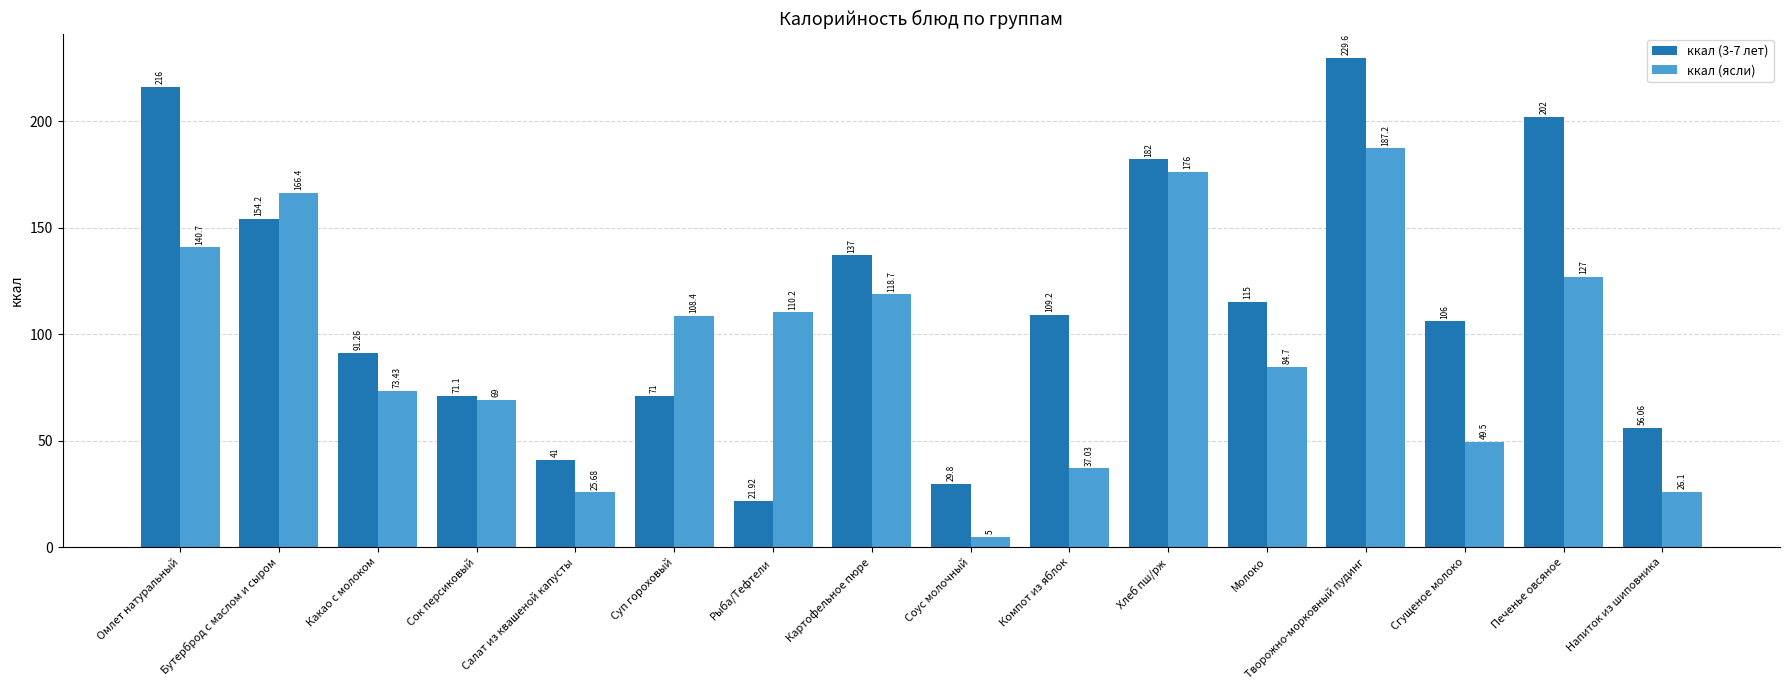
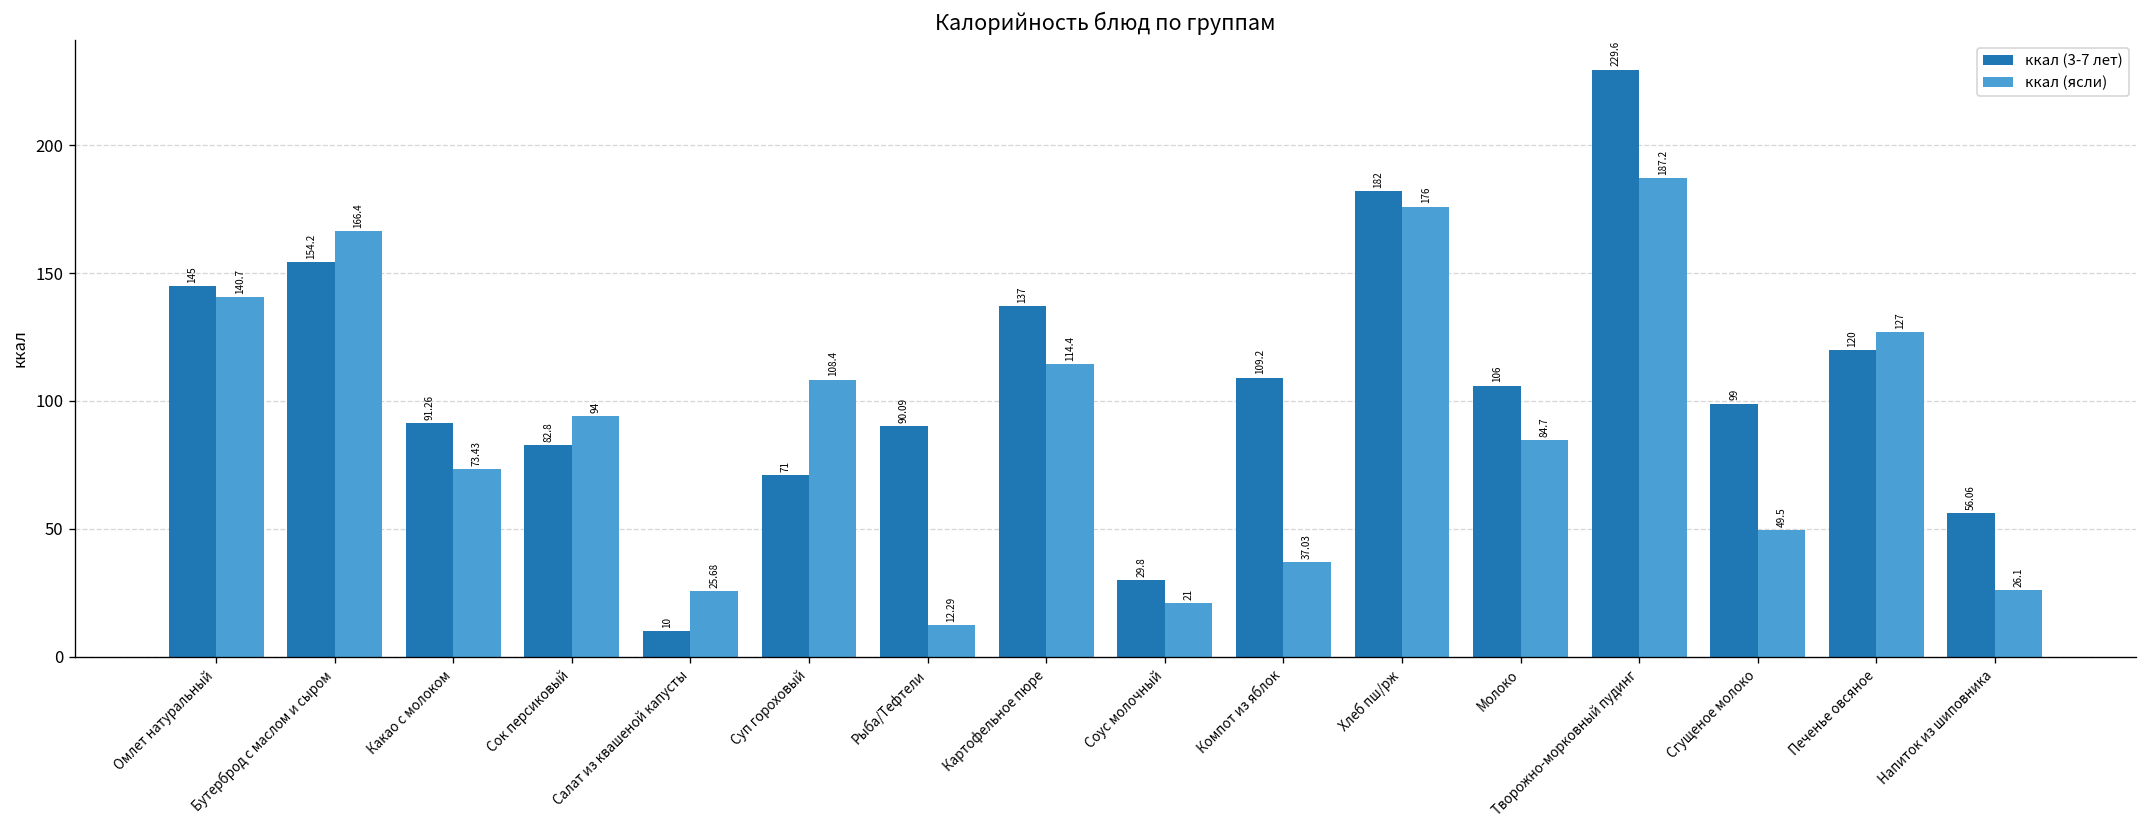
  {
    "ккал (3-7 лет)": {
-     "Омлет натуральный": 216,
+     "Омлет натуральный": 145,
      "Бутерброд с маслом и сыром": 154.2,
      "Какао с молоком": 91.26,
-     "Сок персиковый": 71.1,
-     "Салат из квашеной капусты": 41,
+     "Сок персиковый": 82.8,
+     "Салат из квашеной капусты": 10,
      "Суп гороховый": 71,
-     "Рыба/Тефтели": 21.92,
+     "Рыба/Тефтели": 90.09,
      "Картофельное пюре": 137,
      "Соус молочный": 29.8,
      "Компот из яблок": 109.2,
      "Хлеб пш/рж": 182,
-     "Молоко": 115,
+     "Молоко": 106,
      "Творожно-морковный пудинг": 229.6,
-     "Сгущеное молоко": 106,
-     "Печенье овсяное": 202,
+     "Сгущеное молоко": 99,
+     "Печенье овсяное": 120,
      "Напиток из шиповника": 56.06
    },
    "ккал (ясли)": {
      "Омлет натуральный": 140.7,
      "Бутерброд с маслом и сыром": 166.4,
      "Какао с молоком": 73.43,
-     "Сок персиковый": 69,
+     "Сок персиковый": 94,
      "Салат из квашеной капусты": 25.68,
      "Суп гороховый": 108.4,
-     "Рыба/Тефтели": 110.2,
-     "Картофельное пюре": 118.7,
-     "Соус молочный": 5,
+     "Рыба/Тефтели": 12.29,
+     "Картофельное пюре": 114.4,
+     "Соус молочный": 21,
      "Компот из яблок": 37.03,
      "Хлеб пш/рж": 176,
      "Молоко": 84.7,
      "Творожно-морковный пудинг": 187.2,
      "Сгущеное молоко": 49.5,
      "Печенье овсяное": 127,
      "Напиток из шиповника": 26.1
    }
  }
